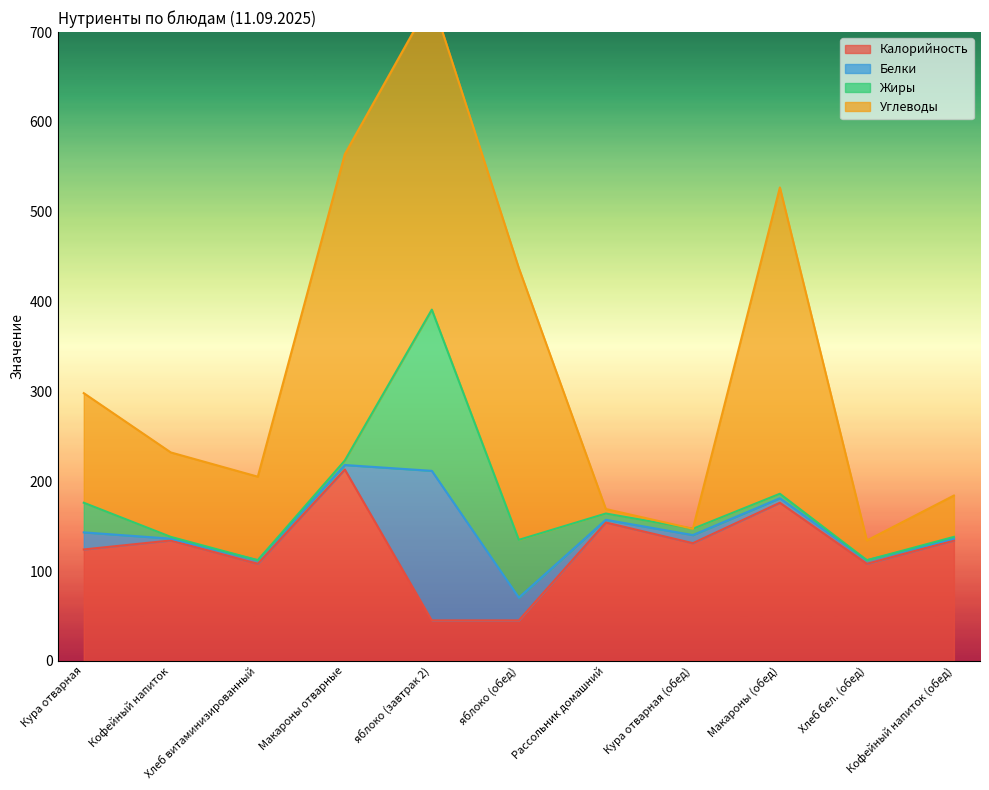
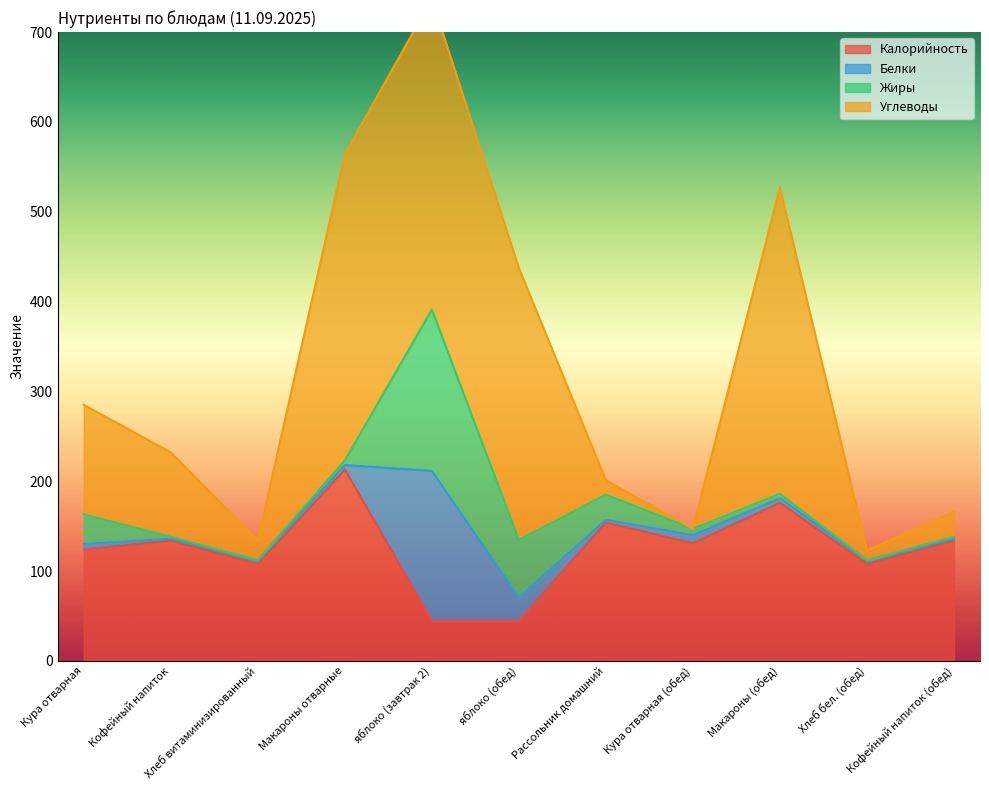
  {
    "Калорийность": {
      "Кура отварная": 120,
      "Хлеб витаминизированный": 110,
      "Макароны отварные": 210,
      "яблоко (завтрак 2)": 50,
      "яблоко (обед)": 50,
      "Рассольник домашний": 150,
      "Кура отварная (обед)": 130,
      "Макароны (обед)": 180,
      "Хлеб бел. (обед)": 110
    },
    "Белки": {
-     "Кура отварная": 20,
+     "Кура отварная": 10,
      "Макароны отварные": 10,
      "яблоко (завтрак 2)": 170,
      "яблоко (обед)": 30,
      "Рассольник домашний": 0,
      "Кура отварная (обед)": 10,
      "Макароны (обед)": 10
    },
    "Жиры": {
      "Кура отварная": 30,
      "Макароны отварные": 10,
      "яблоко (завтрак 2)": 180,
      "яблоко (обед)": 60,
-     "Рассольник домашний": 10,
+     "Рассольник домашний": 30,
      "Макароны (обед)": 10
    },
    "Углеводы": {
      "Кура отварная": 120,
      "Кофейный напиток": 90,
-     "Хлеб витаминизированный": 90,
+     "Хлеб витаминизированный": 20,
      "Макароны отварные": 340,
      "яблоко (обед)": 300,
-     "Рассольник домашний": 10,
+     "Рассольник домашний": 20,
      "Макароны (обед)": 340,
-     "Хлеб бел. (обед)": 20,
-     "Кофейный напиток (обед)": 50
+     "Хлеб бел. (обед)": 10,
+     "Кофейный напиток (обед)": 30
    }
  }
